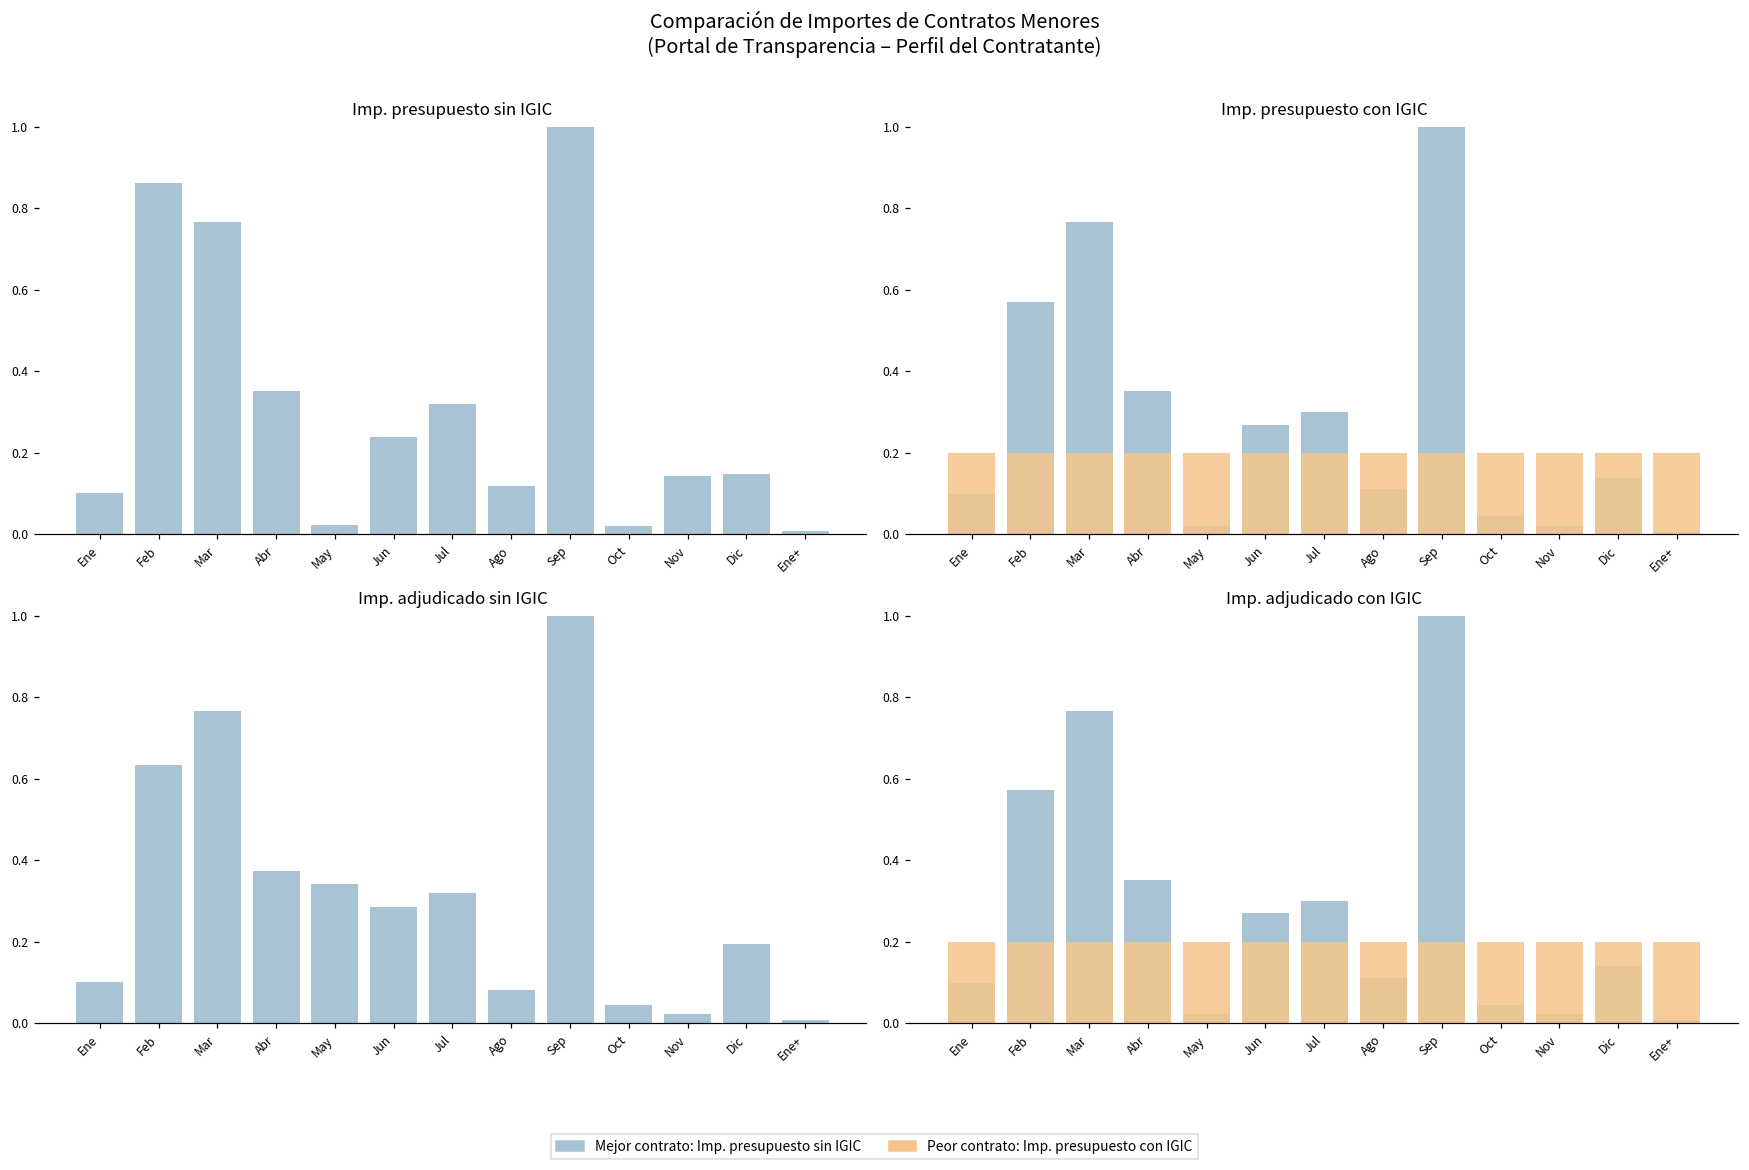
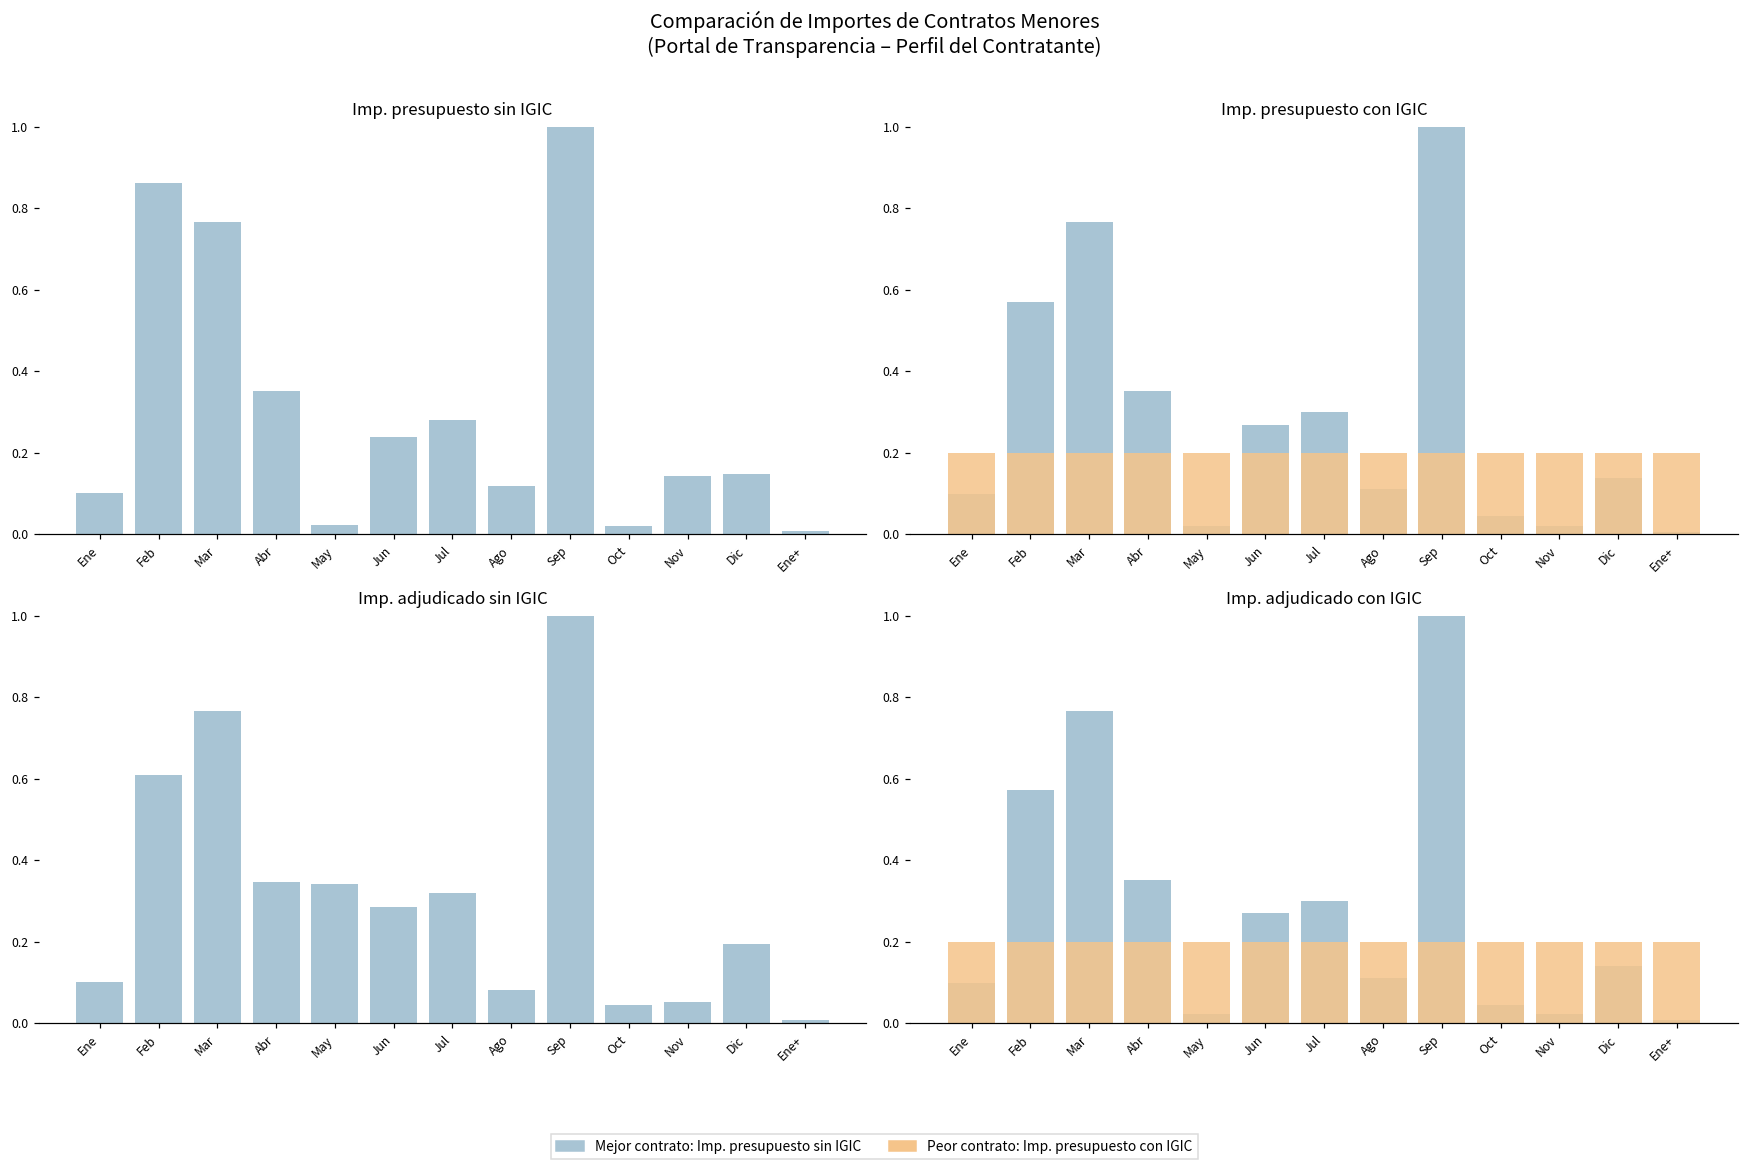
  {
    "Imp. presupuesto sin IGIC": {
      "Ene": 0.10,
      "Feb": 0.86,
      "Mar": 0.77,
      "Abr": 0.35,
      "May": 0.02,
      "Jun": 0.24,
-     "Jul": 0.32,
+     "Jul": 0.28,
      "Ago": 0.12,
      "Sep": 1.00,
      "Oct": 0.02,
      "Nov": 0.14,
      "Dic": 0.15,
      "Ene+": 0.01
    },
    "Imp. adjudicado sin IGIC": {
      "Ene": 0.10,
-     "Feb": 0.63,
+     "Feb": 0.61,
      "Mar": 0.77,
-     "Abr": 0.37,
+     "Abr": 0.35,
      "May": 0.34,
      "Jun": 0.29,
      "Jul": 0.32,
      "Ago": 0.08,
      "Sep": 1.00,
      "Oct": 0.04,
-     "Nov": 0.02,
+     "Nov": 0.05,
      "Dic": 0.19,
      "Ene+": 0.01
    }
  }
